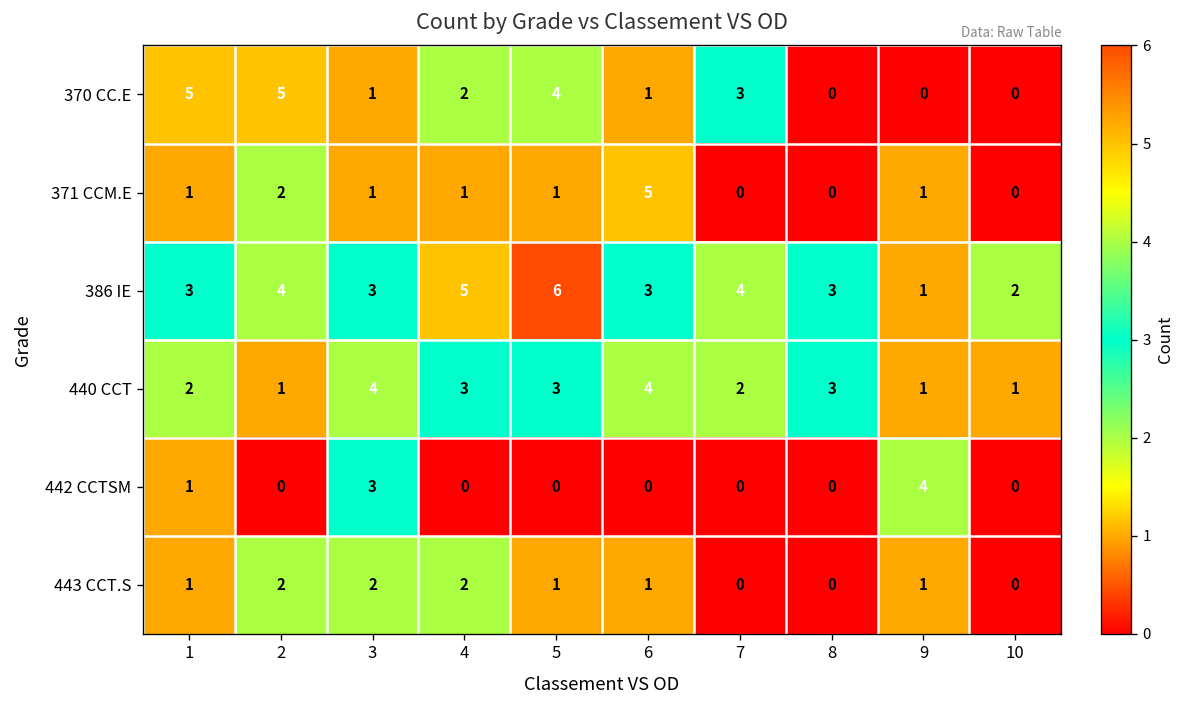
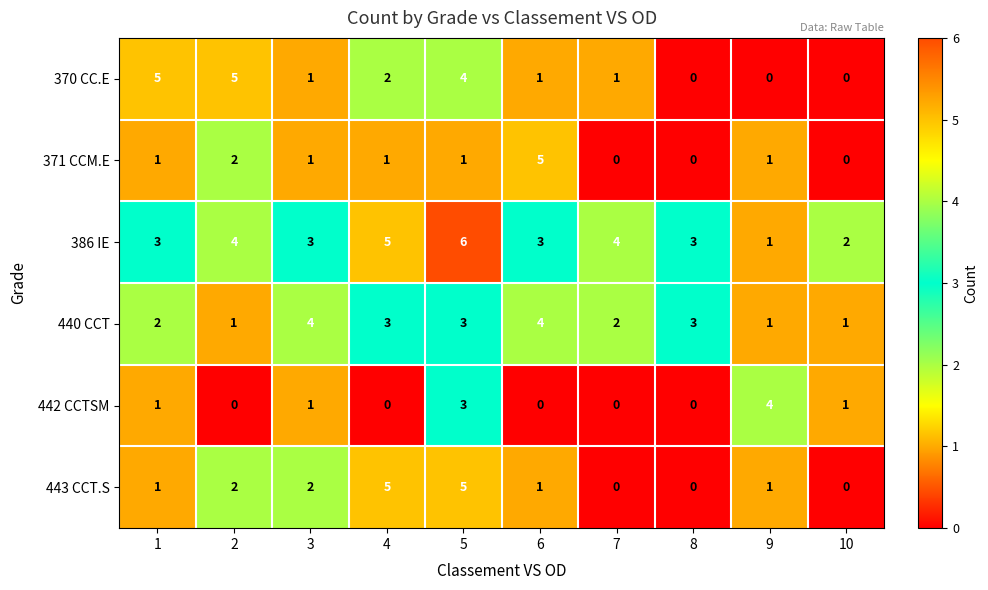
  {
    "370 CC.E": {
      "1": 5,
      "2": 5,
      "3": 1,
      "4": 2,
      "5": 4,
      "6": 1,
-     "7": 3,
+     "7": 1,
      "8": 0,
      "9": 0,
      "10": 0
    },
    "371 CCM.E": {
      "1": 1,
      "2": 2,
      "3": 1,
      "4": 1,
      "5": 1,
      "6": 5,
      "7": 0,
      "8": 0,
      "9": 1,
      "10": 0
    },
    "386 IE": {
      "1": 3,
      "2": 4,
      "3": 3,
      "4": 5,
      "5": 6,
      "6": 3,
      "7": 4,
      "8": 3,
      "9": 1,
      "10": 2
    },
    "440 CCT": {
      "1": 2,
      "2": 1,
      "3": 4,
      "4": 3,
      "5": 3,
      "6": 4,
      "7": 2,
      "8": 3,
      "9": 1,
      "10": 1
    },
    "442 CCTSM": {
      "1": 1,
      "2": 0,
-     "3": 3,
+     "3": 1,
      "4": 0,
-     "5": 0,
+     "5": 3,
      "6": 0,
      "7": 0,
      "8": 0,
      "9": 4,
-     "10": 0
+     "10": 1
    },
    "443 CCT.S": {
      "1": 1,
      "2": 2,
      "3": 2,
-     "4": 2,
-     "5": 1,
+     "4": 5,
+     "5": 5,
      "6": 1,
      "7": 0,
      "8": 0,
      "9": 1,
      "10": 0
    }
  }
